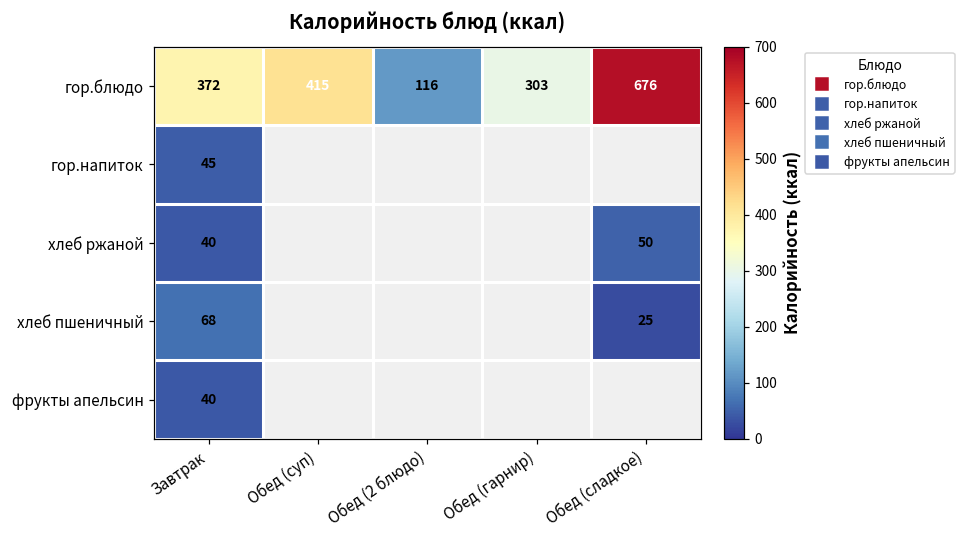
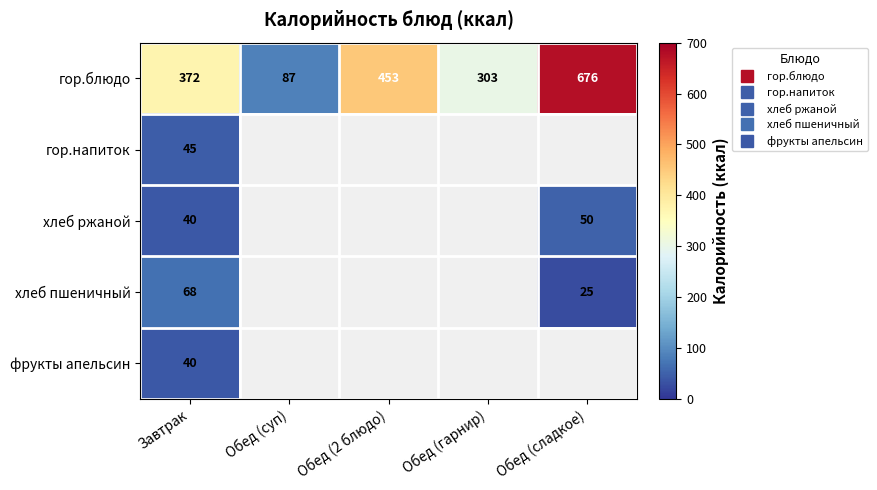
  {
    "гор.блюдо": {
      "Завтрак": 372,
-     "Обед (суп)": 415,
-     "Обед (2 блюдо)": 116,
+     "Обед (суп)": 87,
+     "Обед (2 блюдо)": 453,
      "Обед (гарнир)": 303,
      "Обед (сладкое)": 676
    },
    "гор.напиток": {
      "Завтрак": 45
    },
    "хлеб ржаной": {
      "Завтрак": 40,
      "Обед (сладкое)": 50
    },
    "хлеб пшеничный": {
      "Завтрак": 68,
      "Обед (сладкое)": 25
    },
    "фрукты апельсин": {
      "Завтрак": 40
    }
  }
